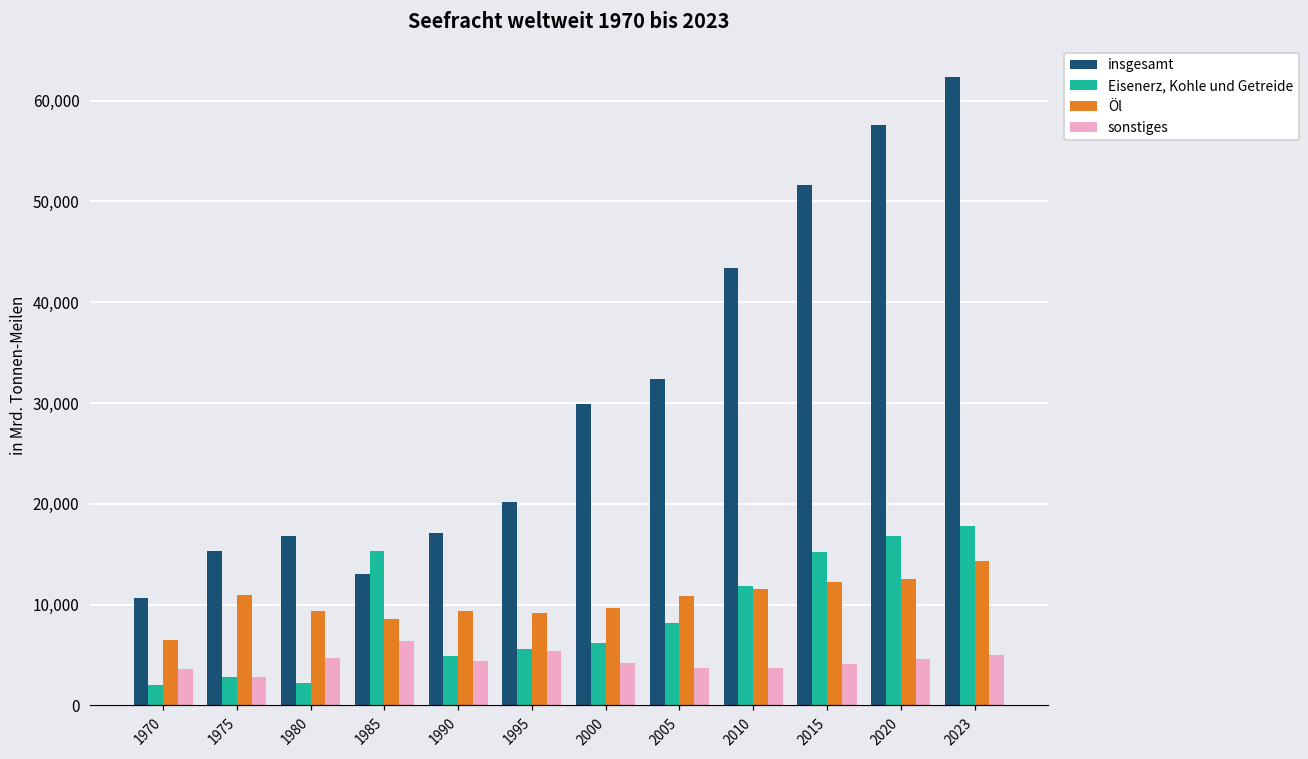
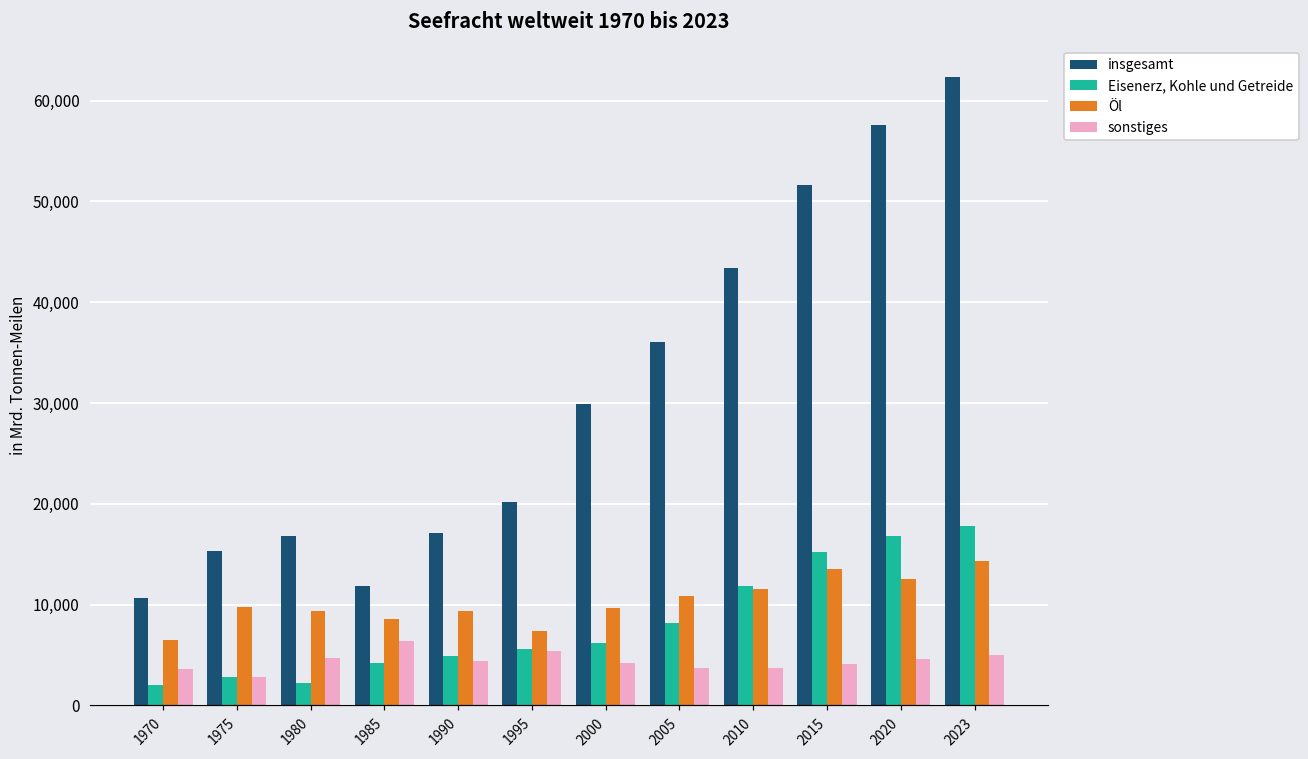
  {
    "insgesamt": {
      "1970": "11,000",
      "1975": "15,000",
      "1980": "17,000",
-     "1985": "13,000",
+     "1985": "12,000",
      "1990": "17,000",
      "1995": "20,000",
      "2000": "30,000",
-     "2005": "32,000",
+     "2005": "36,000",
      "2010": "43,000",
      "2015": "52,000",
      "2020": "58,000",
      "2023": "62,000"
    },
    "Eisenerz, Kohle und Getreide": {
      "1970": "2,000",
      "1975": "3,000",
      "1980": "2,000",
-     "1985": "15,000",
+     "1985": "4,000",
      "1990": "5,000",
      "1995": "6,000",
      "2000": "6,000",
      "2005": "8,000",
      "2010": "12,000",
      "2015": "15,000",
      "2020": "17,000",
      "2023": "18,000"
    },
    "Öl": {
      "1970": "6,000",
-     "1975": "11,000",
+     "1975": "10,000",
      "1980": "9,000",
      "1985": "9,000",
      "1990": "9,000",
-     "1995": "9,000",
+     "1995": "7,000",
      "2000": "10,000",
      "2005": "11,000",
      "2010": "12,000",
-     "2015": "12,000",
+     "2015": "13,000",
      "2020": "13,000",
      "2023": "14,000"
    },
    "sonstiges": {
      "1970": "4,000",
      "1975": "3,000",
      "1980": "5,000",
      "1985": "6,000",
      "1990": "4,000",
      "1995": "5,000",
      "2000": "4,000",
      "2005": "4,000",
      "2010": "4,000",
      "2015": "4,000",
      "2020": "5,000",
      "2023": "5,000"
    }
  }
